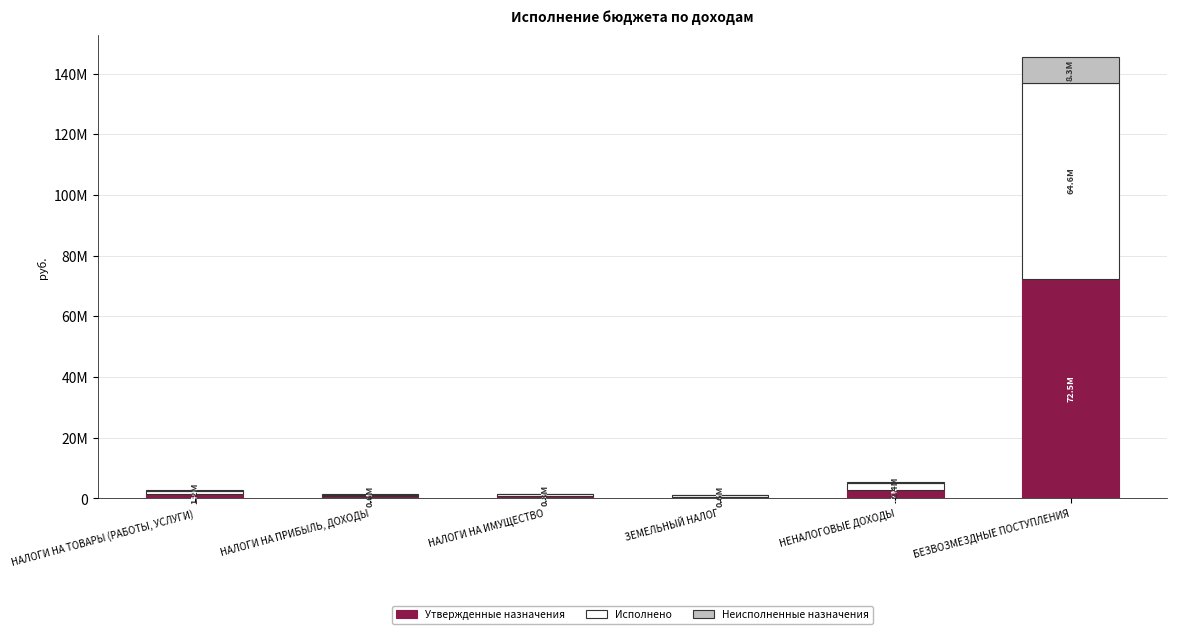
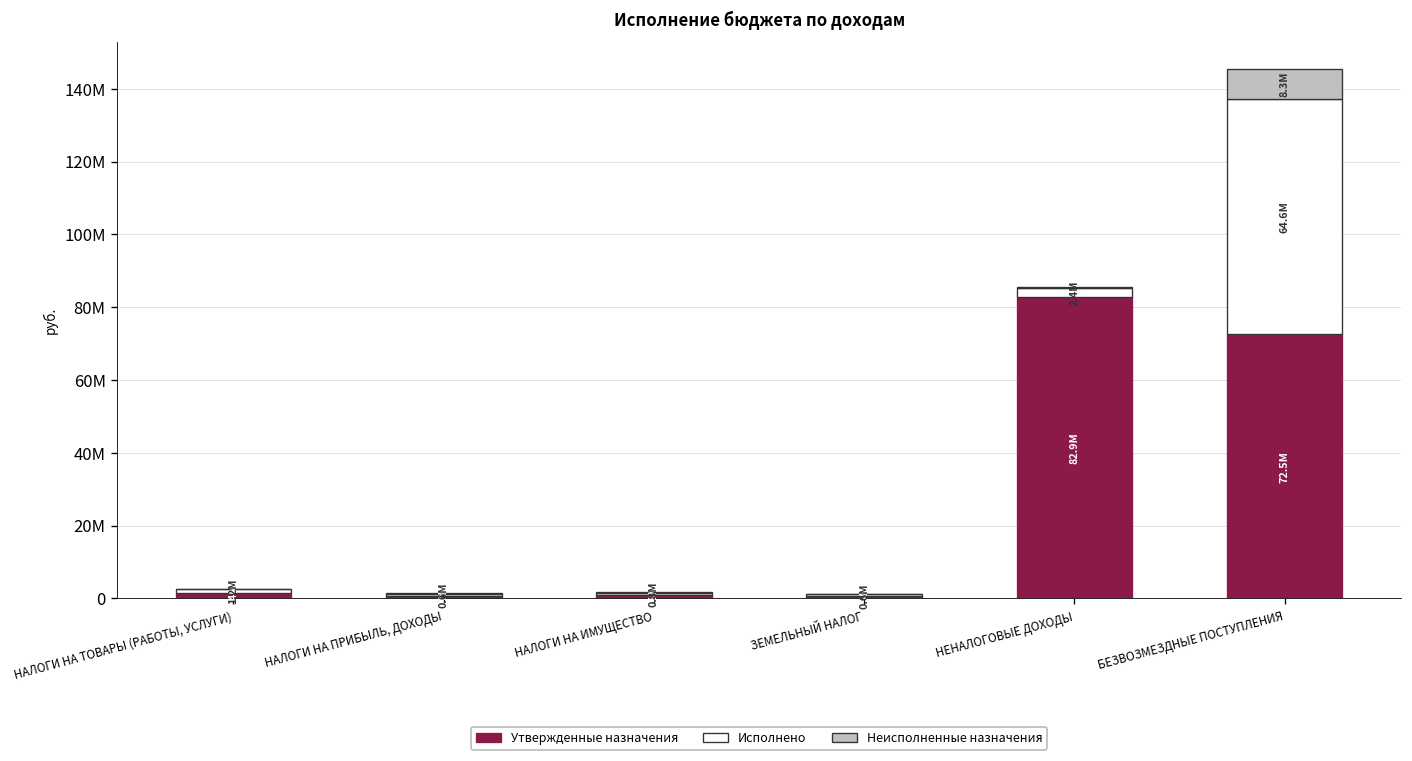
  {
    "Утвержденные назначения": {
-     "НЕНАЛОГОВЫЕ ДОХОДЫ": "2.7М"
+     "НЕНАЛОГОВЫЕ ДОХОДЫ": "82.9М"
    },
    "Неисполненные назначения": {
      "ЗЕМЕЛЬНЫЙ НАЛОГ": "0М"
    }
  }
